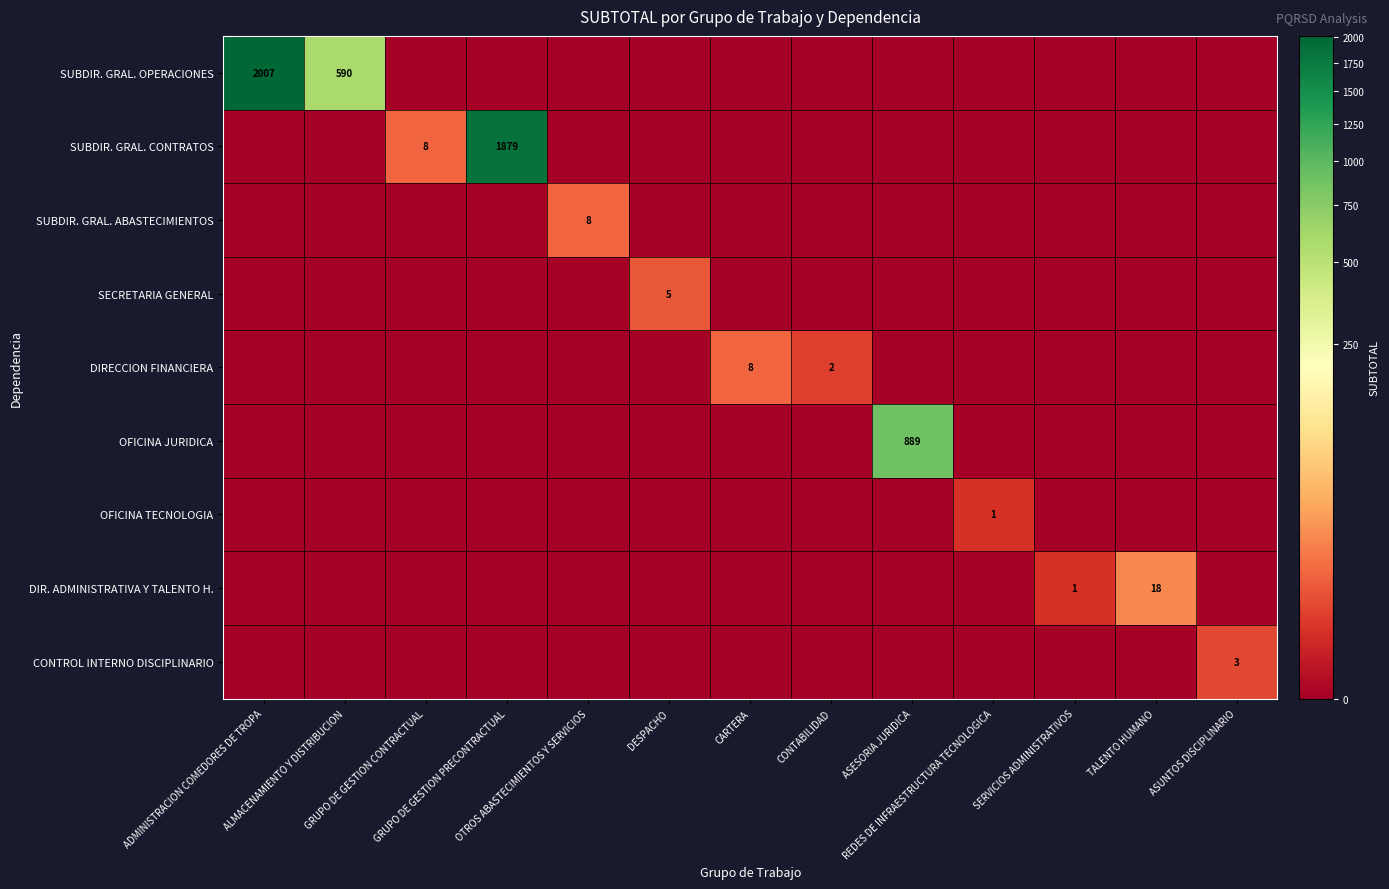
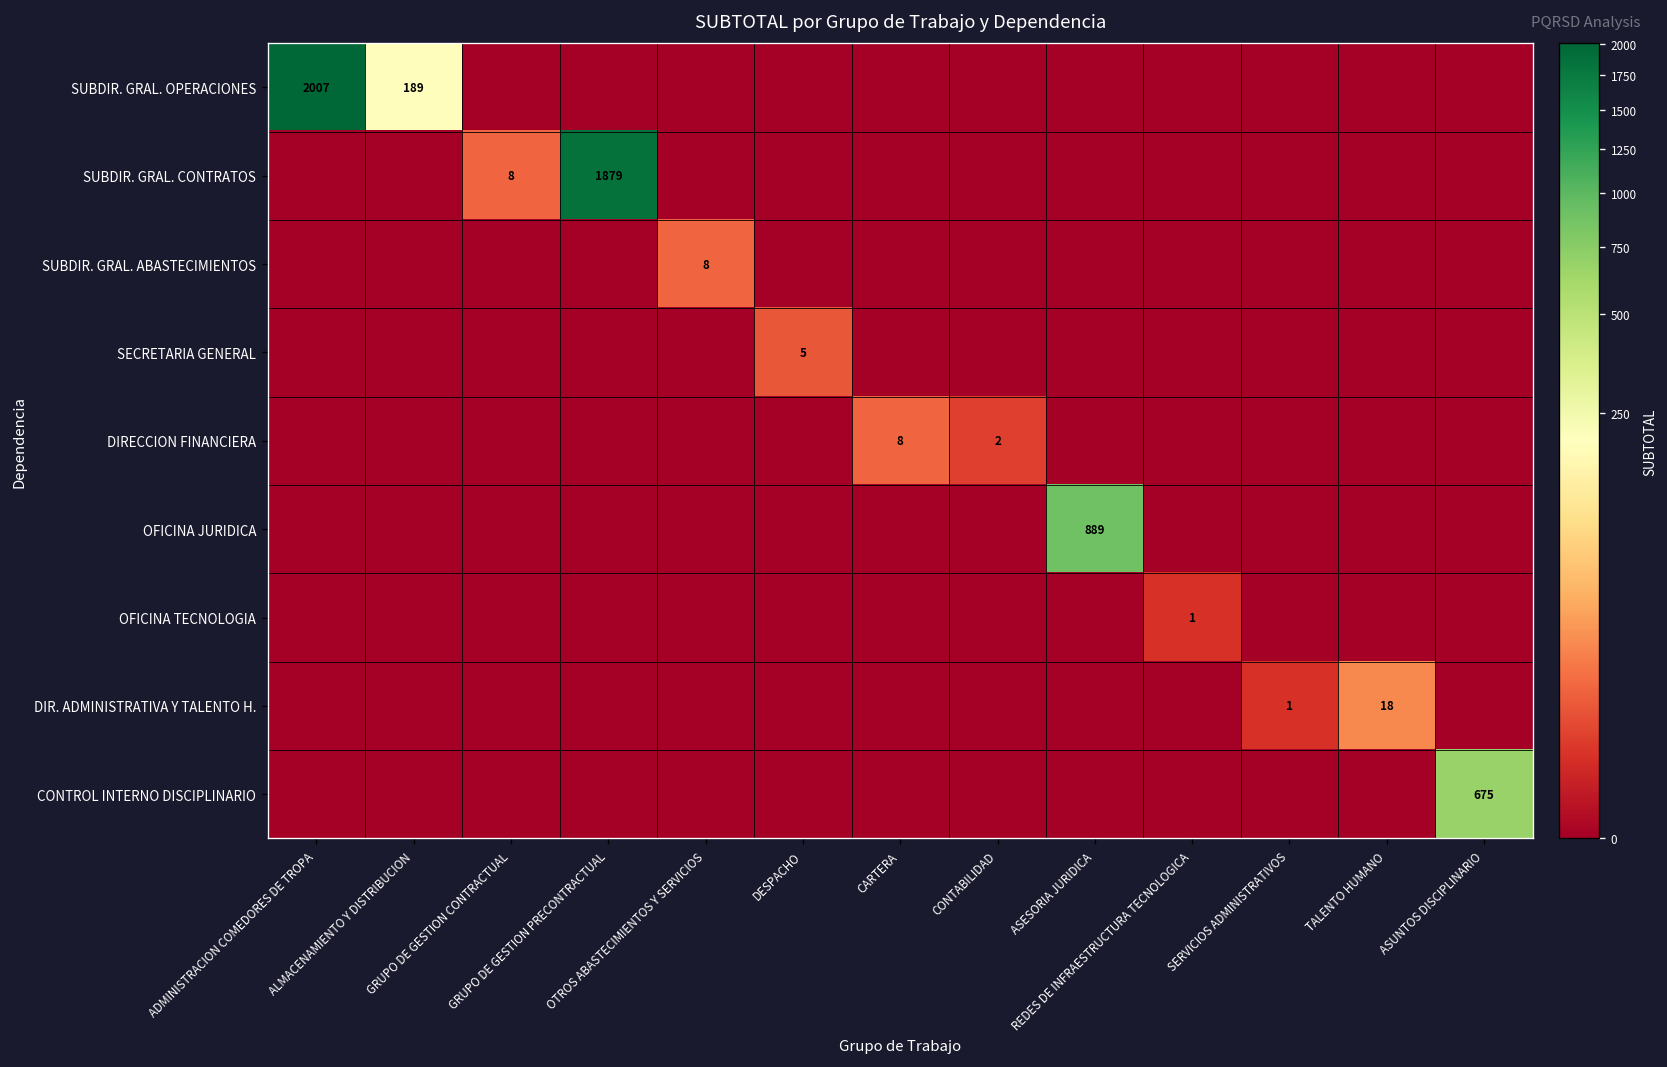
  {
    "SUBDIR. GRAL. OPERACIONES": {
      "ADMINISTRACION COMEDORES DE TROPA": 2007,
-     "ALMACENAMIENTO Y DISTRIBUCION": 590
+     "ALMACENAMIENTO Y DISTRIBUCION": 189
    },
    "SUBDIR. GRAL. CONTRATOS": {
      "GRUPO DE GESTION CONTRACTUAL": 8,
      "GRUPO DE GESTION PRECONTRACTUAL": 1879
    },
    "SUBDIR. GRAL. ABASTECIMIENTOS": {
      "OTROS ABASTECIMIENTOS Y SERVICIOS": 8
    },
    "SECRETARIA GENERAL": {
      "DESPACHO": 5
    },
    "DIRECCION FINANCIERA": {
      "CARTERA": 8,
      "CONTABILIDAD": 2
    },
    "OFICINA JURIDICA": {
      "ASESORIA JURIDICA": 889
    },
    "OFICINA TECNOLOGIA": {
      "REDES DE INFRAESTRUCTURA TECNOLOGICA": 1
    },
    "DIR. ADMINISTRATIVA Y TALENTO H.": {
      "SERVICIOS ADMINISTRATIVOS": 1,
      "TALENTO HUMANO": 18
    },
    "CONTROL INTERNO DISCIPLINARIO": {
-     "ASUNTOS DISCIPLINARIO": 3
+     "ASUNTOS DISCIPLINARIO": 675
    }
  }
